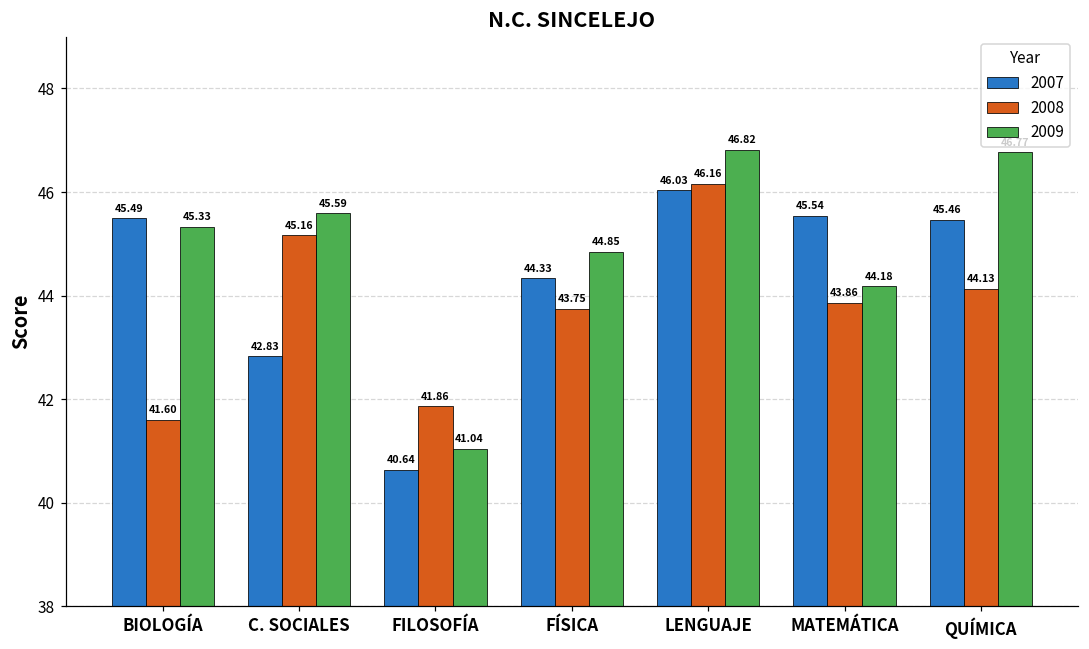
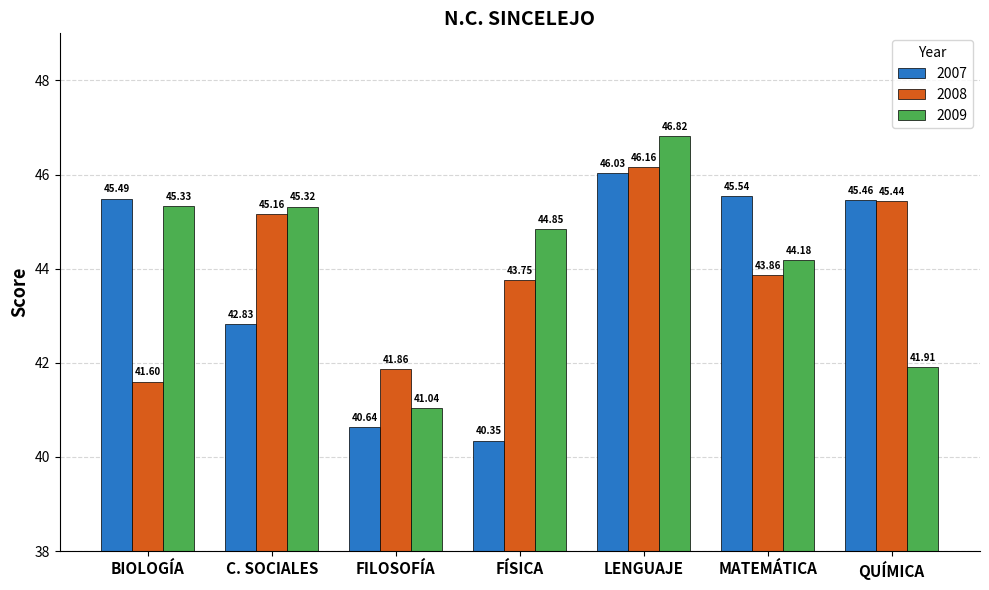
  {
    "2007": {
      "BIOLOGÍA": 45.49,
      "C. SOCIALES": 42.83,
      "FILOSOFÍA": 40.64,
-     "FÍSICA": 44.33,
+     "FÍSICA": 40.35,
      "LENGUAJE": 46.03,
      "MATEMÁTICA": 45.54,
      "QUÍMICA": 45.46
    },
    "2008": {
      "BIOLOGÍA": 41.60,
      "C. SOCIALES": 45.16,
      "FILOSOFÍA": 41.86,
      "FÍSICA": 43.75,
      "LENGUAJE": 46.16,
      "MATEMÁTICA": 43.86,
-     "QUÍMICA": 44.13
+     "QUÍMICA": 45.44
    },
    "2009": {
      "BIOLOGÍA": 45.33,
-     "C. SOCIALES": 45.59,
+     "C. SOCIALES": 45.32,
      "FILOSOFÍA": 41.04,
      "FÍSICA": 44.85,
      "LENGUAJE": 46.82,
      "MATEMÁTICA": 44.18,
-     "QUÍMICA": 46.8
+     "QUÍMICA": 41.9
    }
  }
